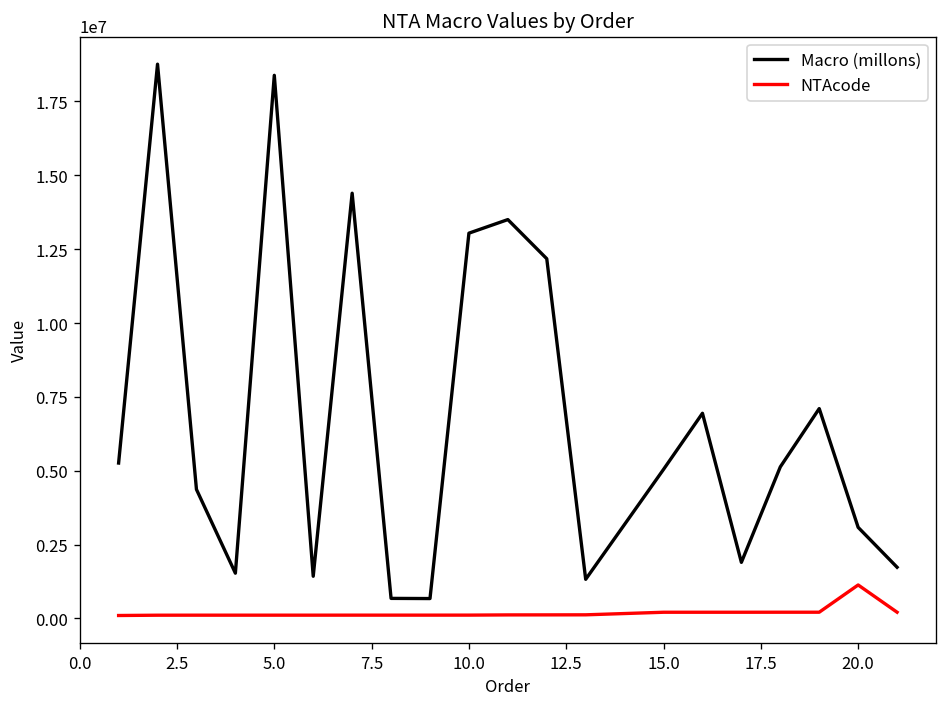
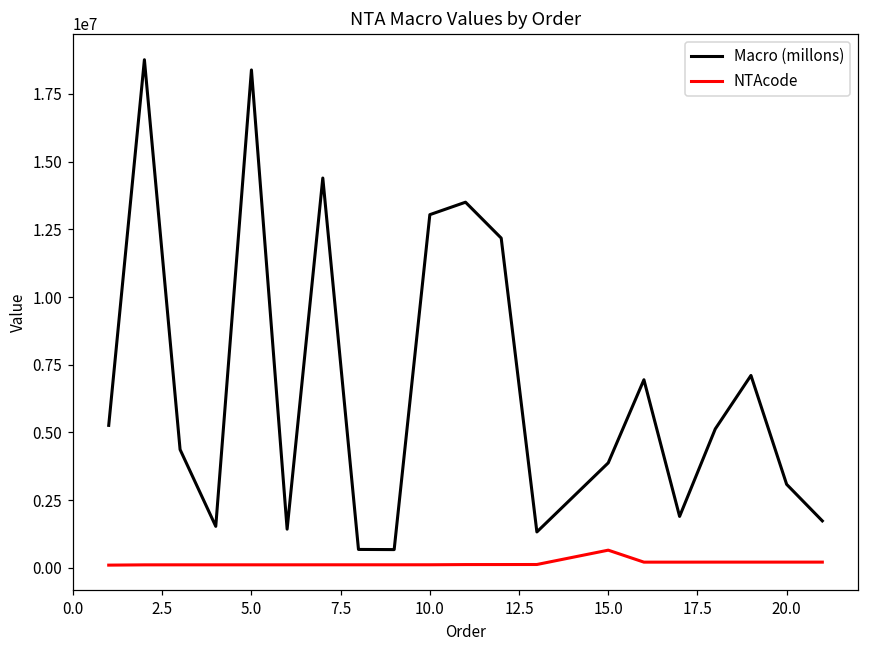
  {
    "Macro (millons)": {
      "5.0": 18400000,
      "10.0": 13000000,
-     "15.0": 5000000,
+     "15.0": 3900000,
      "20.0": 3100000
    },
    "NTAcode": {
      "5.0": 100000,
      "10.0": 100000,
-     "15.0": 200000,
-     "20.0": 1100000
+     "15.0": 700000,
+     "20.0": 200000
    }
  }
